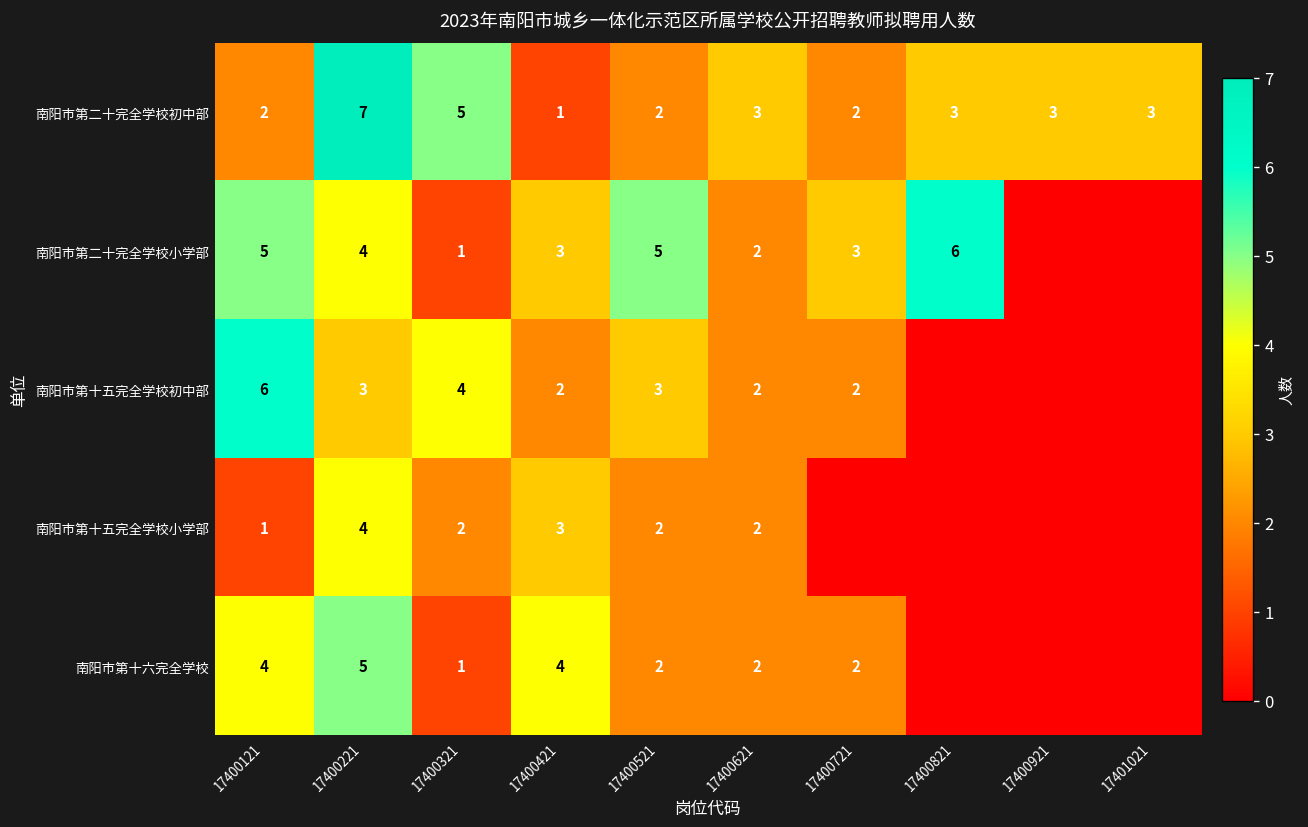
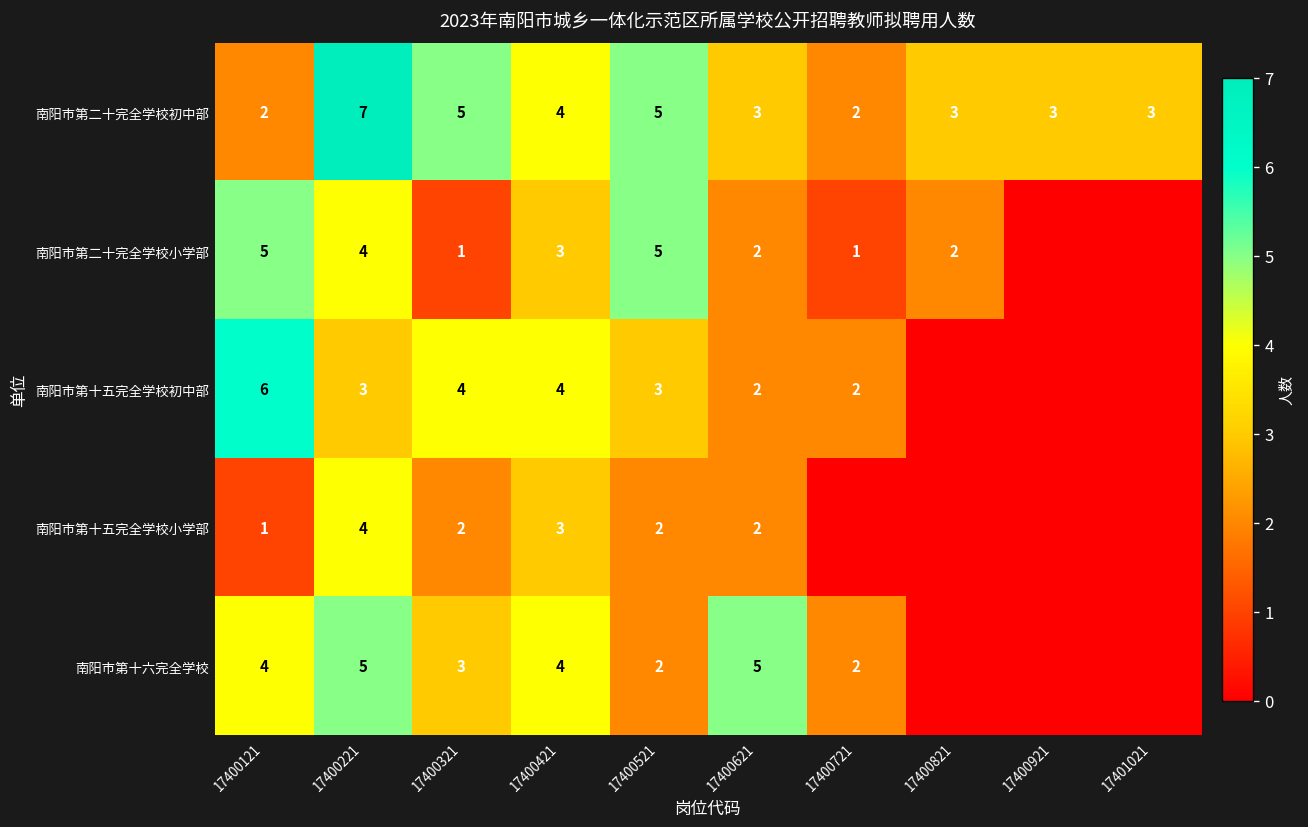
  {
    "南阳市第二十完全学校初中部": {
      "17400121": 2,
      "17400221": 7,
      "17400321": 5,
-     "17400421": 1,
-     "17400521": 2,
+     "17400421": 4,
+     "17400521": 5,
      "17400621": 3,
      "17400721": 2,
      "17400821": 3,
      "17400921": 3,
      "17401021": 3
    },
    "南阳市第二十完全学校小学部": {
      "17400121": 5,
      "17400221": 4,
      "17400321": 1,
      "17400421": 3,
      "17400521": 5,
      "17400621": 2,
-     "17400721": 3,
-     "17400821": 6
+     "17400721": 1,
+     "17400821": 2
    },
    "南阳市第十五完全学校初中部": {
      "17400121": 6,
      "17400221": 3,
      "17400321": 4,
-     "17400421": 2,
+     "17400421": 4,
      "17400521": 3,
      "17400621": 2,
      "17400721": 2
    },
    "南阳市第十五完全学校小学部": {
      "17400121": 1,
      "17400221": 4,
      "17400321": 2,
      "17400421": 3,
      "17400521": 2,
      "17400621": 2
    },
    "南阳市第十六完全学校": {
      "17400121": 4,
      "17400221": 5,
-     "17400321": 1,
+     "17400321": 3,
      "17400421": 4,
      "17400521": 2,
-     "17400621": 2,
+     "17400621": 5,
      "17400721": 2
    }
  }
